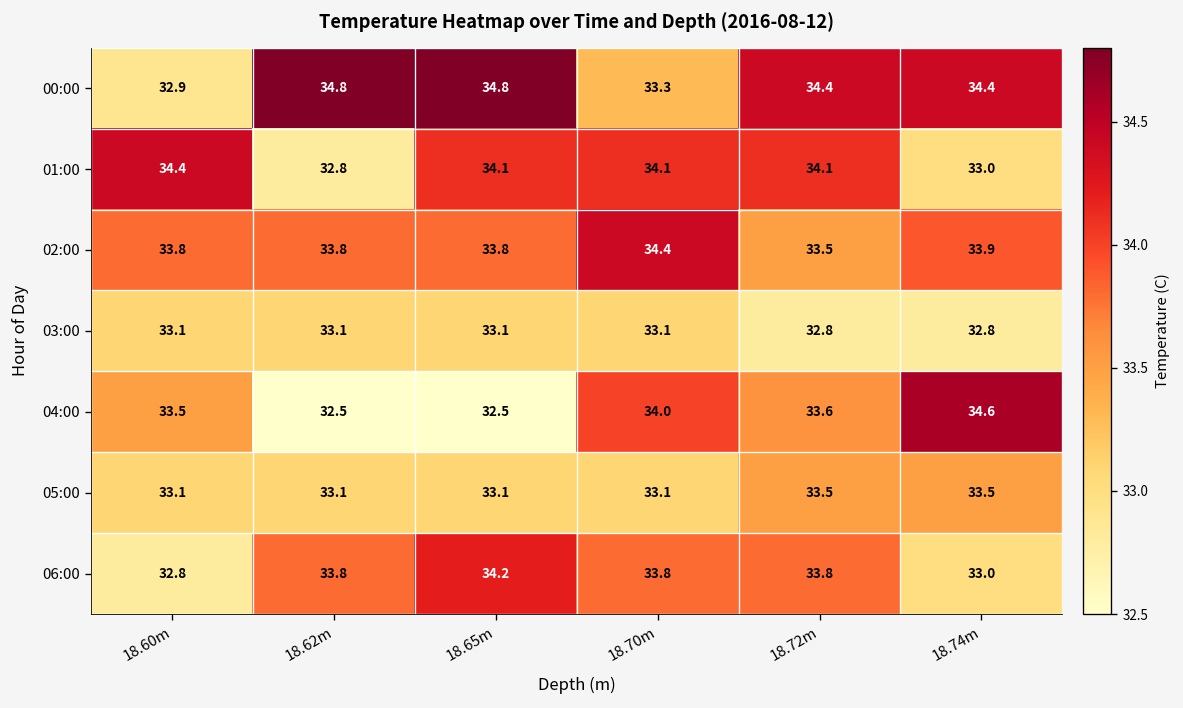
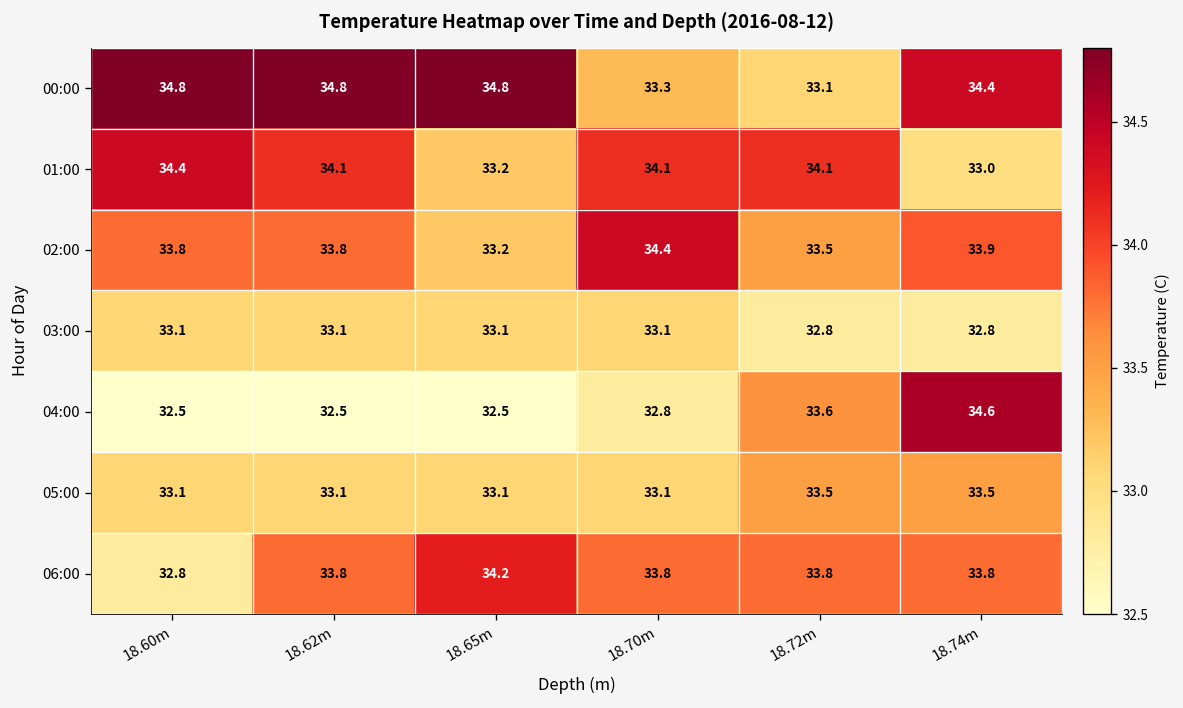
  {
    "00:00": {
-     "18.60m": 32.9,
+     "18.60m": 34.8,
      "18.62m": 34.8,
      "18.65m": 34.8,
      "18.70m": 33.3,
-     "18.72m": 34.4,
+     "18.72m": 33.1,
      "18.74m": 34.4
    },
    "01:00": {
      "18.60m": 34.4,
-     "18.62m": 32.8,
-     "18.65m": 34.1,
+     "18.62m": 34.1,
+     "18.65m": 33.2,
      "18.70m": 34.1,
      "18.72m": 34.1,
      "18.74m": 33.0
    },
    "02:00": {
      "18.60m": 33.8,
      "18.62m": 33.8,
-     "18.65m": 33.8,
+     "18.65m": 33.2,
      "18.70m": 34.4,
      "18.72m": 33.5,
      "18.74m": 33.9
    },
    "03:00": {
      "18.60m": 33.1,
      "18.62m": 33.1,
      "18.65m": 33.1,
      "18.70m": 33.1,
      "18.72m": 32.8,
      "18.74m": 32.8
    },
    "04:00": {
-     "18.60m": 33.5,
+     "18.60m": 32.5,
      "18.62m": 32.5,
      "18.65m": 32.5,
-     "18.70m": 34.0,
+     "18.70m": 32.8,
      "18.72m": 33.6,
      "18.74m": 34.6
    },
    "05:00": {
      "18.60m": 33.1,
      "18.62m": 33.1,
      "18.65m": 33.1,
      "18.70m": 33.1,
      "18.72m": 33.5,
      "18.74m": 33.5
    },
    "06:00": {
      "18.60m": 32.8,
      "18.62m": 33.8,
      "18.65m": 34.2,
      "18.70m": 33.8,
      "18.72m": 33.8,
-     "18.74m": 33.0
+     "18.74m": 33.8
    }
  }
